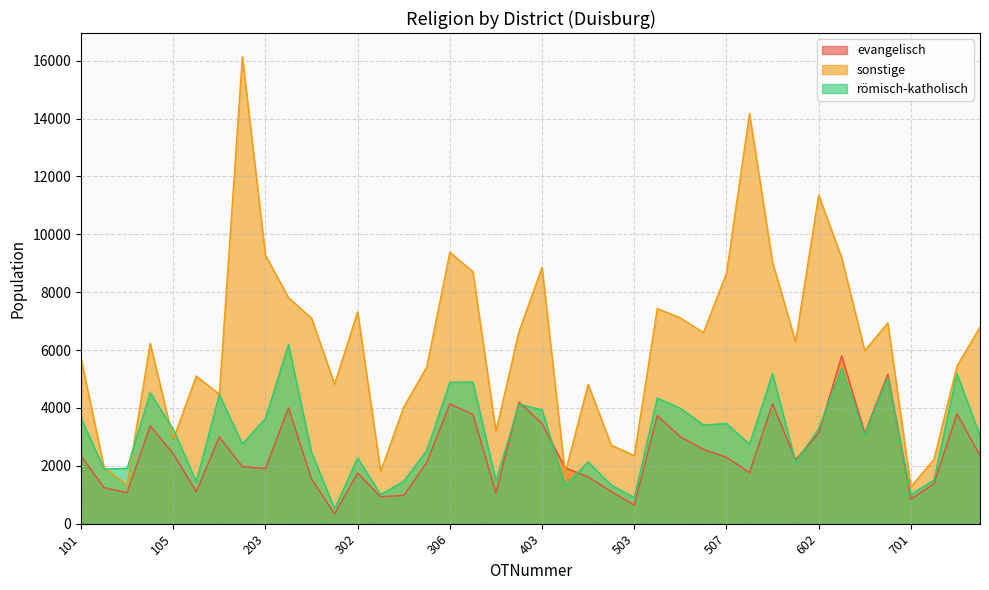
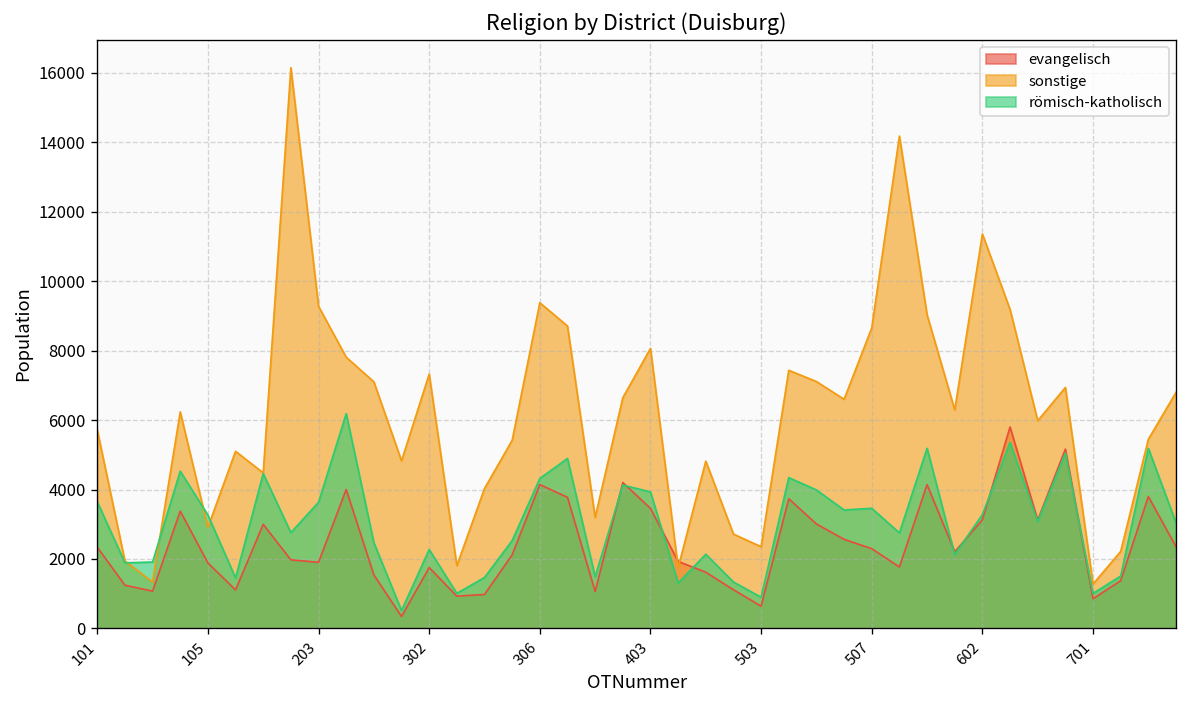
  {
    "evangelisch": {
      "101": 2300,
-     "105": 2400,
+     "105": 1900,
      "203": 1900,
      "302": 1800,
      "306": 4100,
      "403": 3500,
      "503": 600,
      "507": 2300,
      "602": 3100,
      "701": 900
    },
    "sonstige": {
      "101": 5700,
      "105": 2900,
      "203": 9300,
      "302": 7300,
      "306": 9400,
-     "403": 8900,
+     "403": 8100,
      "503": 2400,
      "507": 8700,
      "602": 11400,
      "701": 1300
    },
    "römisch-katholisch": {
      "101": 3700,
      "105": 3300,
      "203": 3600,
      "302": 2300,
-     "306": 4900,
+     "306": 4300,
      "403": 3900,
      "503": 900,
      "507": 3500,
      "602": 3300,
      "701": 1000
    }
  }
